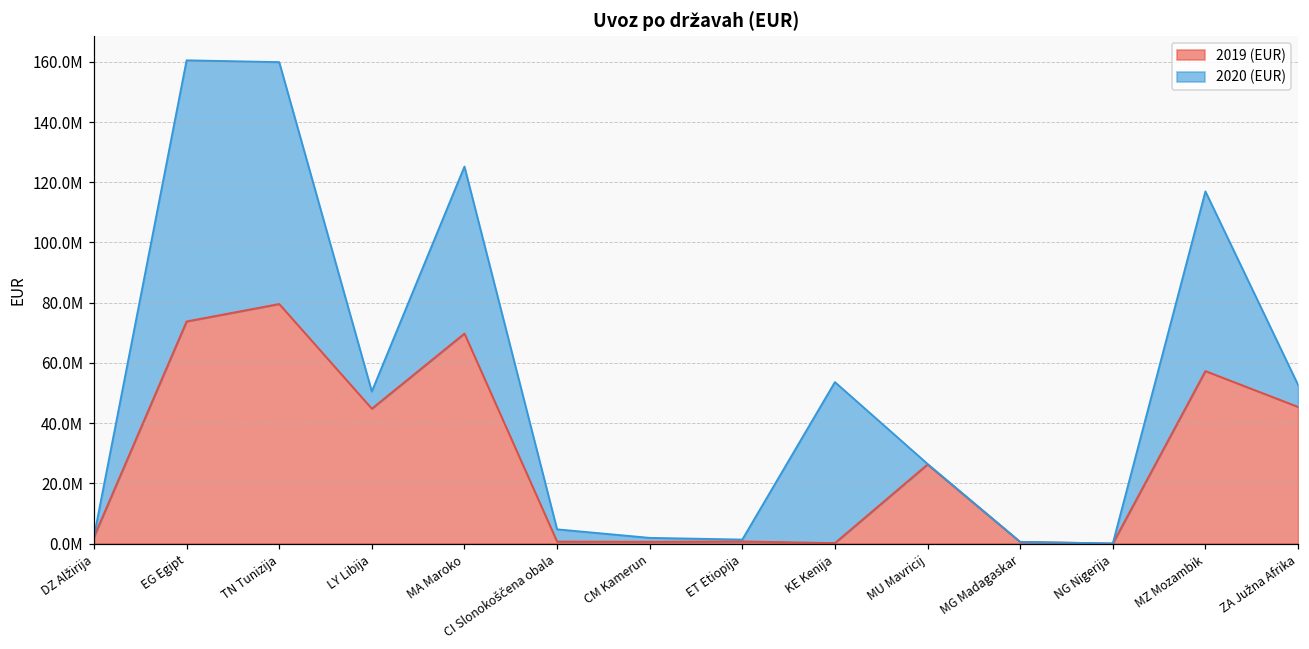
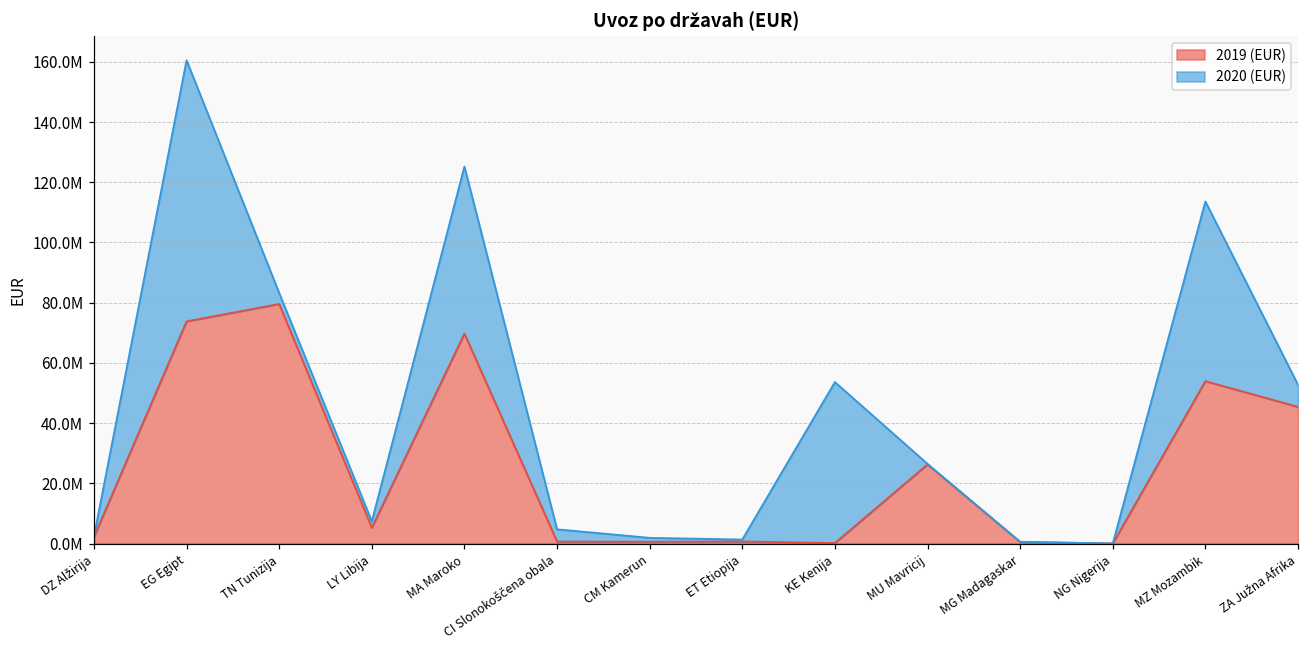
  {
    "2019 (EUR)": {
      "EG Egipt": 74000000,
      "TN Tunizija": 80000000,
-     "LY Libija": 45000000,
+     "LY Libija": 5000000,
      "MA Maroko": 70000000,
      "CI Slonokoščena obala": 1000000,
      "CM Kamerun": 1000000,
      "KE Kenija": 0,
-     "MZ Mozambik": 57000000,
+     "MZ Mozambik": 54000000,
      "ZA Južna Afrika": 45000000
    },
    "2020 (EUR)": {
      "EG Egipt": 87000000,
-     "TN Tunizija": 80000000,
-     "LY Libija": 6000000,
+     "TN Tunizija": 4000000,
+     "LY Libija": 2000000,
      "MA Maroko": 55000000,
      "CI Slonokoščena obala": 4000000,
      "CM Kamerun": 1000000,
      "KE Kenija": 53000000,
      "MZ Mozambik": 60000000,
      "ZA Južna Afrika": 7000000
    }
  }
